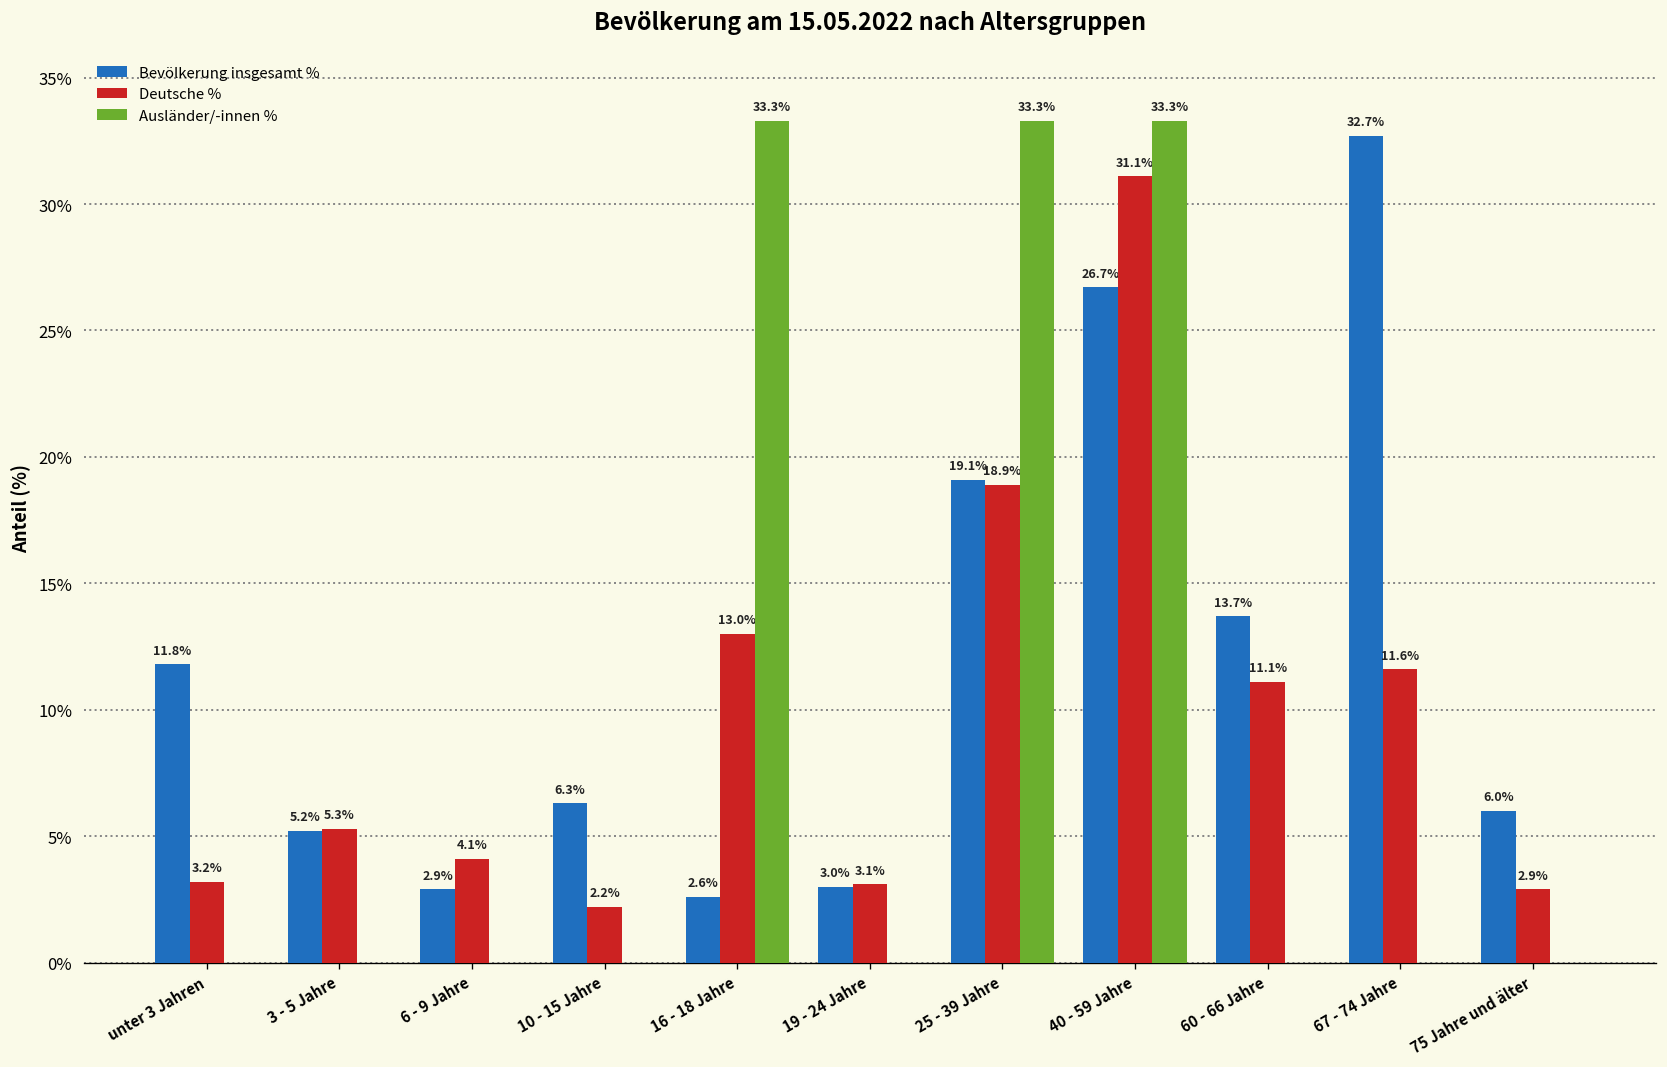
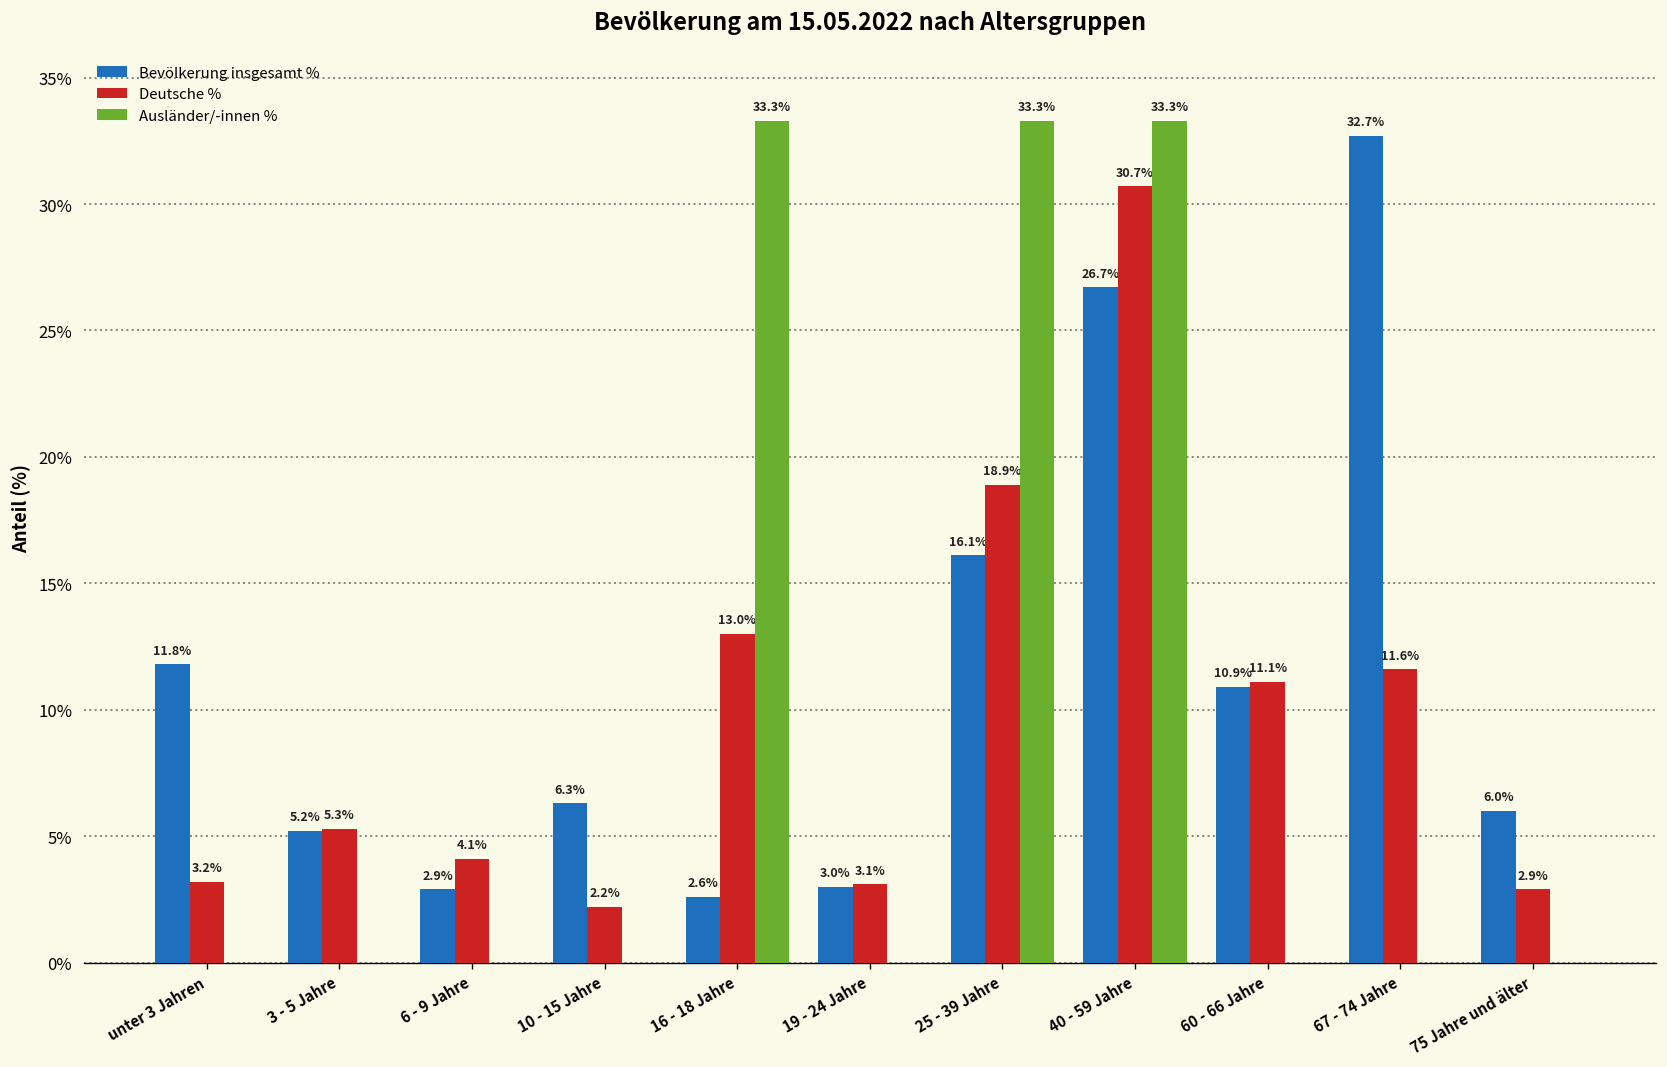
  {
    "Bevölkerung insgesamt %": {
      "unter 3 Jahren": "11.8%",
      "3 - 5 Jahre": "5.2%",
      "6 - 9 Jahre": "2.9%",
      "10 - 15 Jahre": "6.3%",
      "16 - 18 Jahre": "2.6%",
      "19 - 24 Jahre": "3.0%",
-     "25 - 39 Jahre": "19.1%",
+     "25 - 39 Jahre": "16.1%",
      "40 - 59 Jahre": "26.7%",
-     "60 - 66 Jahre": "13.7%",
+     "60 - 66 Jahre": "10.9%",
      "67 - 74 Jahre": "32.7%",
      "75 Jahre und älter": "6.0%"
    },
    "Deutsche %": {
      "unter 3 Jahren": "3.2%",
      "3 - 5 Jahre": "5.3%",
      "6 - 9 Jahre": "4.1%",
      "10 - 15 Jahre": "2.2%",
      "16 - 18 Jahre": "13.0%",
      "19 - 24 Jahre": "3.1%",
      "25 - 39 Jahre": "18.9%",
-     "40 - 59 Jahre": "31.1%",
+     "40 - 59 Jahre": "30.7%",
      "60 - 66 Jahre": "11.1%",
      "67 - 74 Jahre": "11.6%",
      "75 Jahre und älter": "2.9%"
    },
    "Ausländer/-innen %": {
      "16 - 18 Jahre": "33.3%",
      "25 - 39 Jahre": "33.3%",
      "40 - 59 Jahre": "33.3%"
    }
  }
